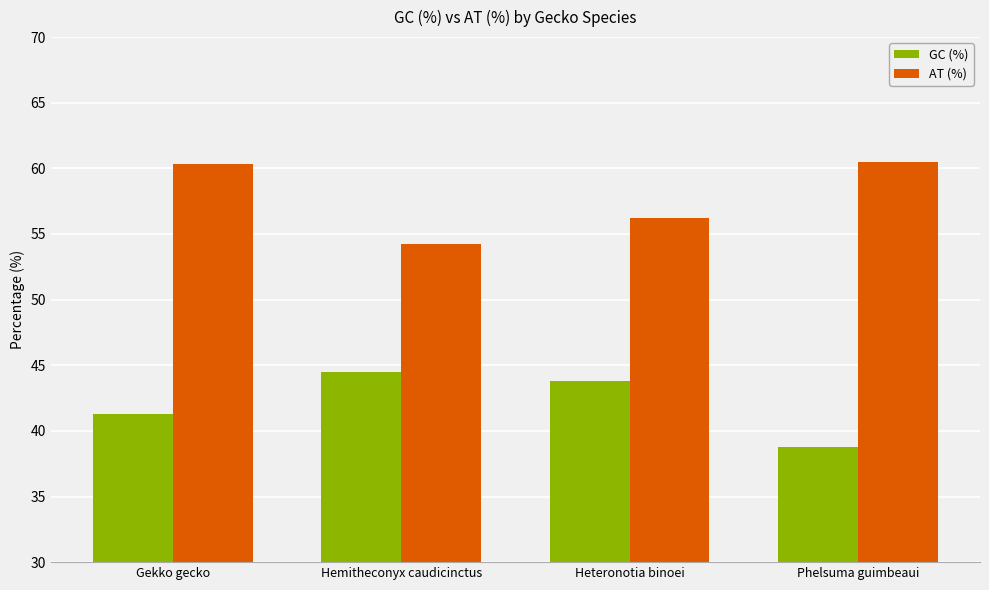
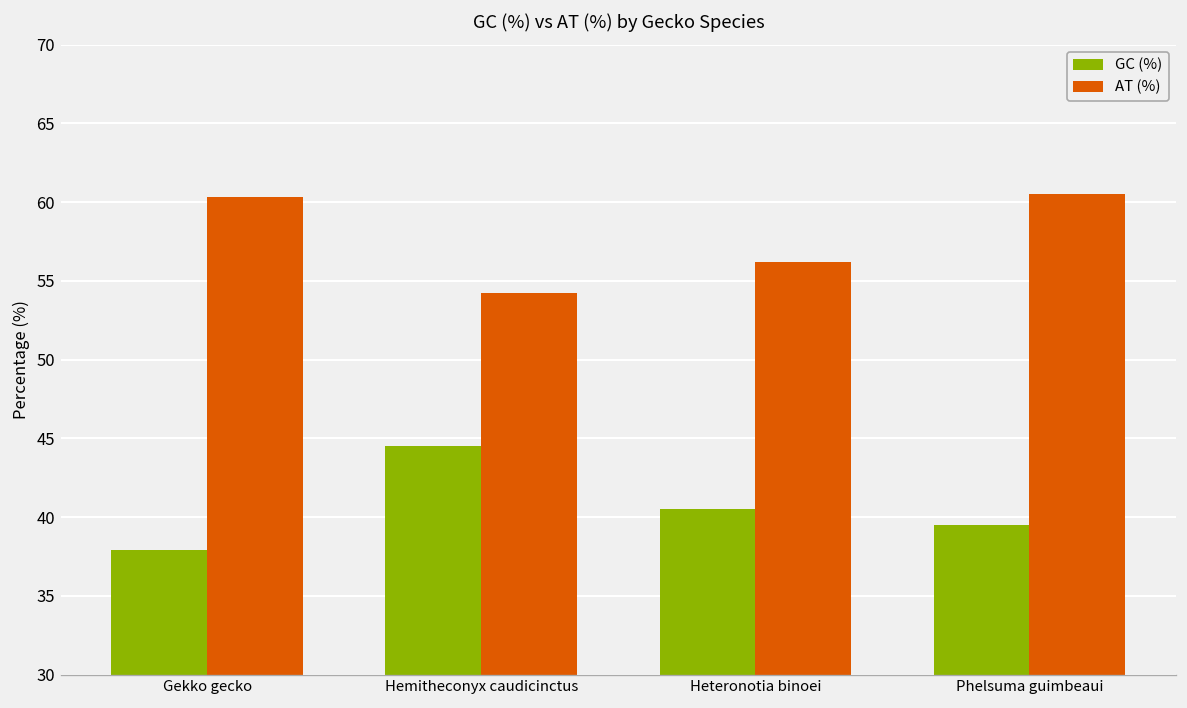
  {
    "GC (%)": {
-     "Gekko gecko": 41.3,
+     "Gekko gecko": 37.9,
      "Hemitheconyx caudicinctus": 44.5,
-     "Heteronotia binoei": 43.8,
-     "Phelsuma guimbeaui": 38.8
+     "Heteronotia binoei": 40.5,
+     "Phelsuma guimbeaui": 39.5
    },
    "AT (%)": {
      "Gekko gecko": 60.3,
      "Hemitheconyx caudicinctus": 54.2,
      "Heteronotia binoei": 56.2,
      "Phelsuma guimbeaui": 60.5
    }
  }
